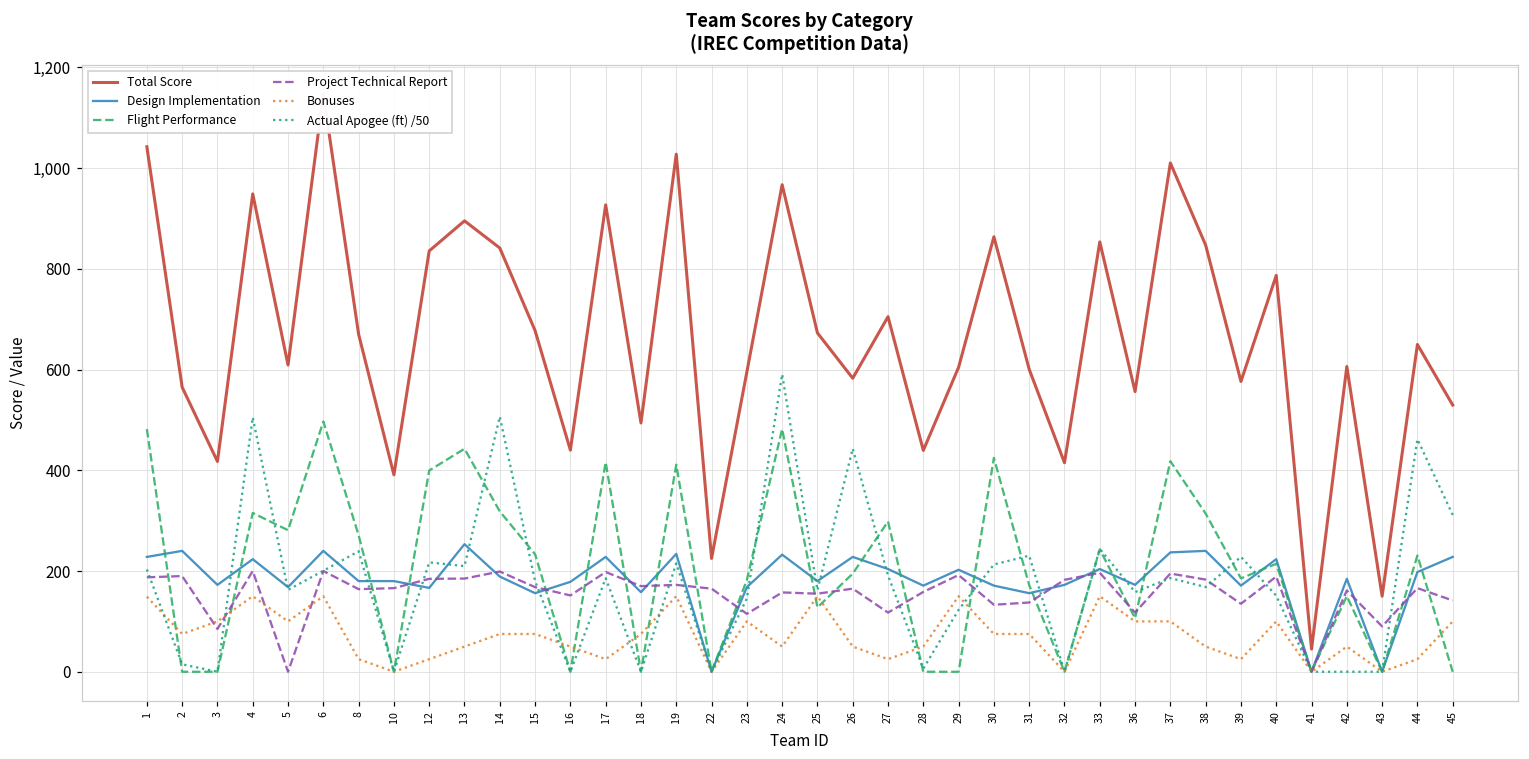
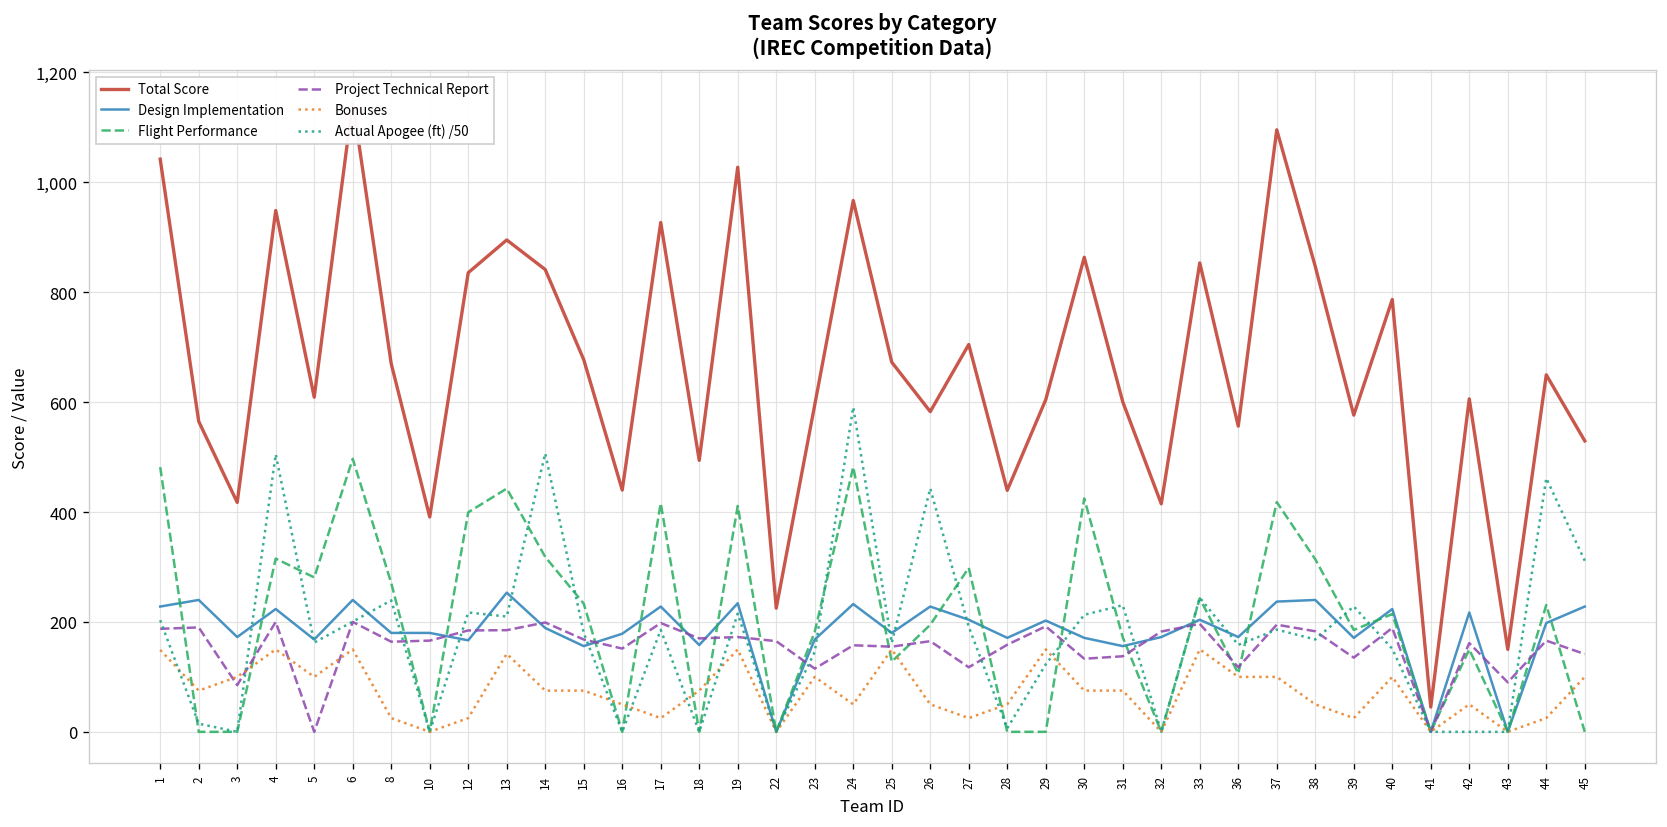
  {
    "Total Score": {
      "1": "1,040",
      "2": "570",
      "3": "420",
      "4": "950",
      "5": "610",
      "8": "670",
      "10": "390",
      "12": "840",
      "13": "900",
      "14": "840",
      "15": "680",
      "16": "440",
      "17": "930",
      "18": "490",
      "19": "1,030",
      "22": "230",
      "23": "600",
      "24": "970",
      "25": "670",
      "26": "580",
      "27": "700",
      "28": "440",
      "29": "600",
      "30": "860",
      "31": "600",
      "32": "420",
      "33": "850",
      "36": "560",
-     "37": "1,010",
+     "37": "1,100",
      "38": "850",
      "39": "580",
      "40": "790",
      "41": "50",
      "42": "610",
      "43": "150",
      "44": "650",
      "45": "530"
    },
    "Design Implementation": {
      "1": "230",
      "2": "240",
      "3": "170",
      "4": "220",
      "6": "240",
      "8": "180",
      "10": "180",
      "12": "170",
      "13": "250",
      "14": "190",
      "15": "160",
      "16": "180",
      "17": "230",
      "18": "160",
      "19": "230",
      "23": "170",
      "24": "230",
      "25": "180",
      "26": "230",
      "27": "200",
      "28": "170",
      "29": "200",
      "30": "170",
      "31": "160",
      "32": "170",
      "33": "200",
      "36": "170",
      "37": "240",
      "38": "240",
      "39": "170",
      "40": "220",
-     "42": "180",
+     "42": "220",
      "44": "200",
      "45": "230"
    },
    "Project Technical Report": {
      "1": "190",
      "2": "190",
      "3": "90",
      "4": "200",
      "5": "0",
      "8": "160",
      "10": "170",
      "12": "180",
      "13": "190",
      "14": "200",
      "15": "170",
      "16": "150",
      "17": "200",
      "18": "170",
      "19": "170",
      "22": "170",
      "23": "120",
      "24": "160",
      "26": "170",
      "27": "120",
      "28": "160",
      "29": "190",
      "30": "130",
      "31": "140",
      "32": "180",
      "33": "200",
      "36": "120",
      "37": "200",
      "38": "180",
      "39": "140",
      "40": "190",
      "42": "160",
      "43": "90",
      "44": "170",
      "45": "140"
    },
    "Bonuses": {
      "1": "150",
      "2": "80",
      "3": "100",
      "4": "150",
      "5": "100",
      "6": "150",
      "8": "30",
      "12": "30",
-     "13": "50",
+     "13": "140",
      "14": "80",
      "15": "80",
      "16": "50",
      "17": "30",
      "18": "80",
      "19": "150",
      "23": "100",
      "24": "50",
      "26": "50",
      "27": "30",
      "28": "50",
      "29": "150",
      "30": "80",
      "31": "80",
      "33": "150",
      "36": "100",
      "37": "100",
      "38": "50",
      "39": "30",
      "40": "100",
      "42": "50",
      "44": "30",
      "45": "100"
    }
  }
